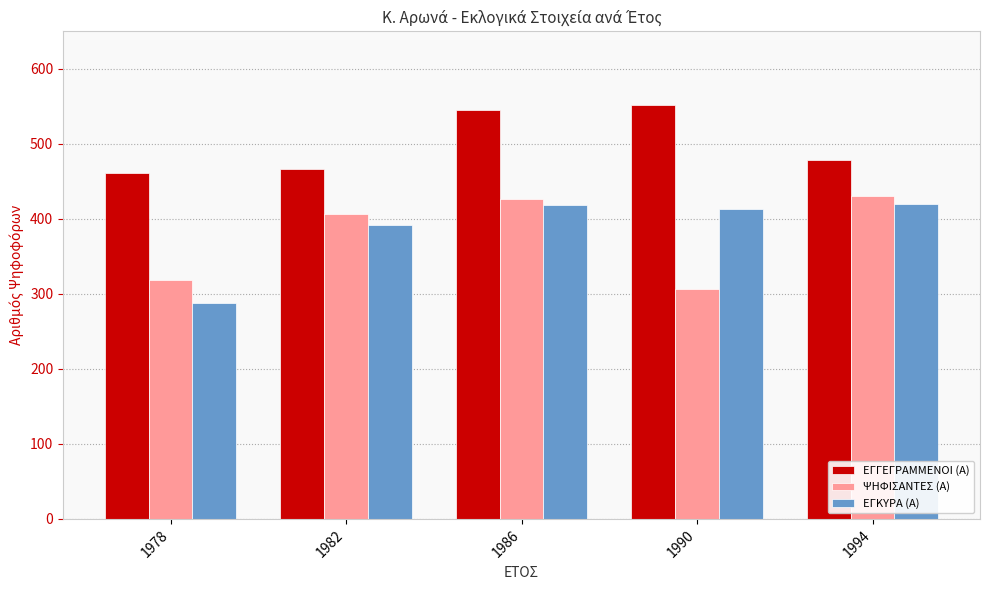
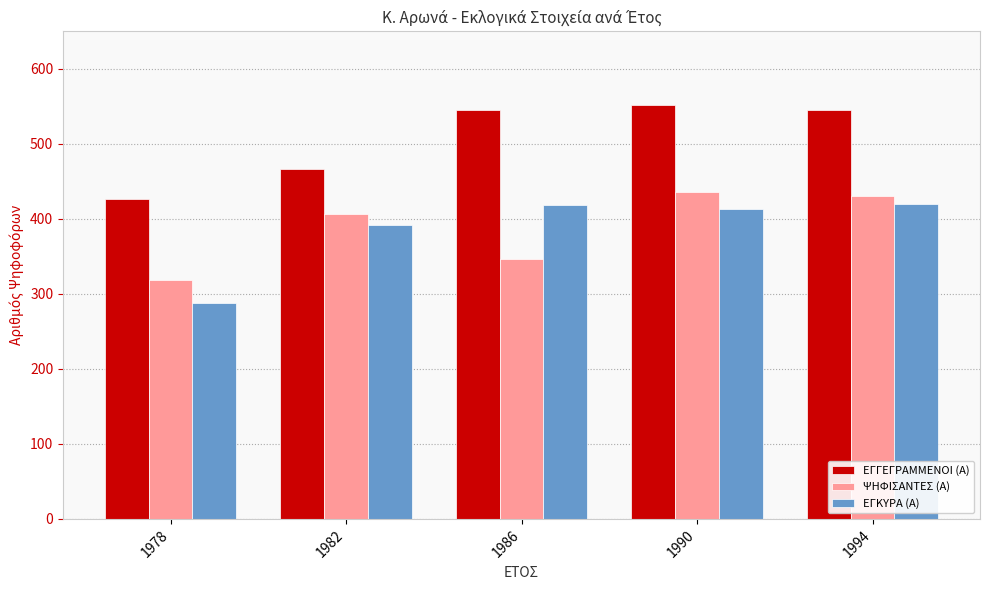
  {
    "ΕΓΓΕΓΡΑΜΜΕΝΟΙ (Α)": {
-     "1978": 460,
+     "1978": 430,
      "1982": 470,
      "1986": 550,
      "1990": 550,
-     "1994": 480
+     "1994": 550
    },
    "ΨΗΦΙΣΑΝΤΕΣ (Α)": {
      "1978": 320,
      "1982": 410,
-     "1986": 430,
-     "1990": 310,
+     "1986": 350,
+     "1990": 440,
      "1994": 430
    },
    "ΕΓΚΥΡΑ (Α)": {
      "1978": 290,
      "1982": 390,
      "1986": 420,
      "1990": 410,
      "1994": 420
    }
  }
